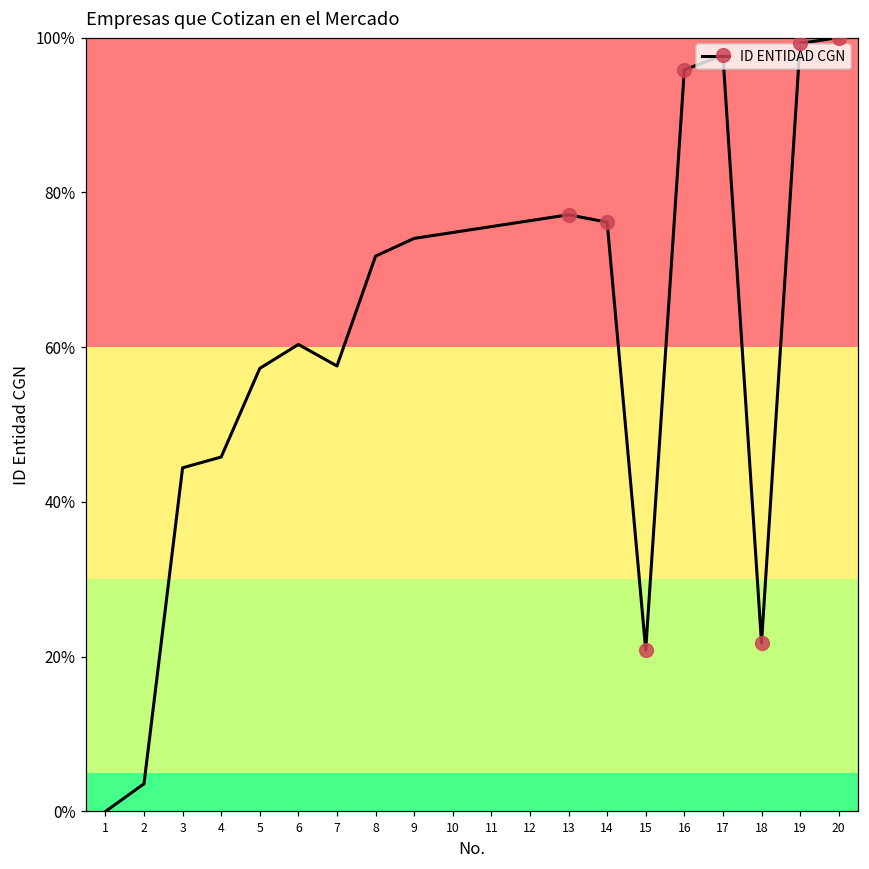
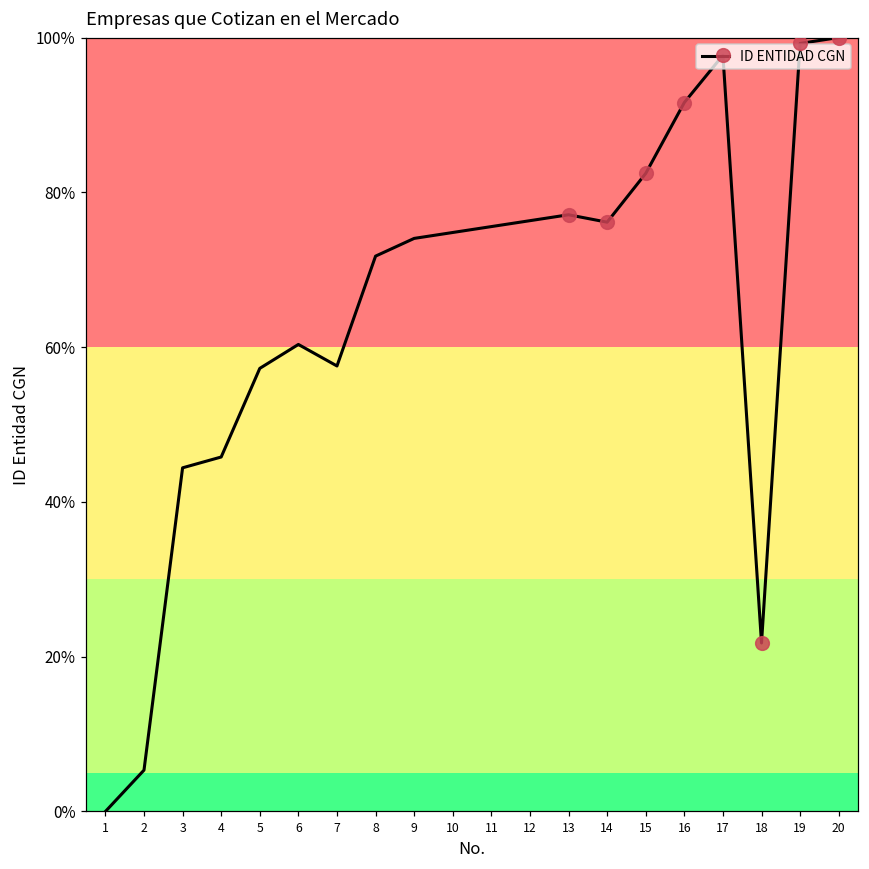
  {
    "ID ENTIDAD CGN": {
      "1": "0%",
-     "2": "4%",
+     "2": "5%",
      "3": "44%",
      "4": "46%",
      "5": "57%",
      "6": "60%",
      "7": "58%",
      "8": "72%",
      "9": "74%",
      "10": "75%",
      "11": "76%",
      "12": "76%",
-     "15": "21%",
-     "16": "96%"
+     "15": "82%",
+     "16": "92%"
    }
  }
